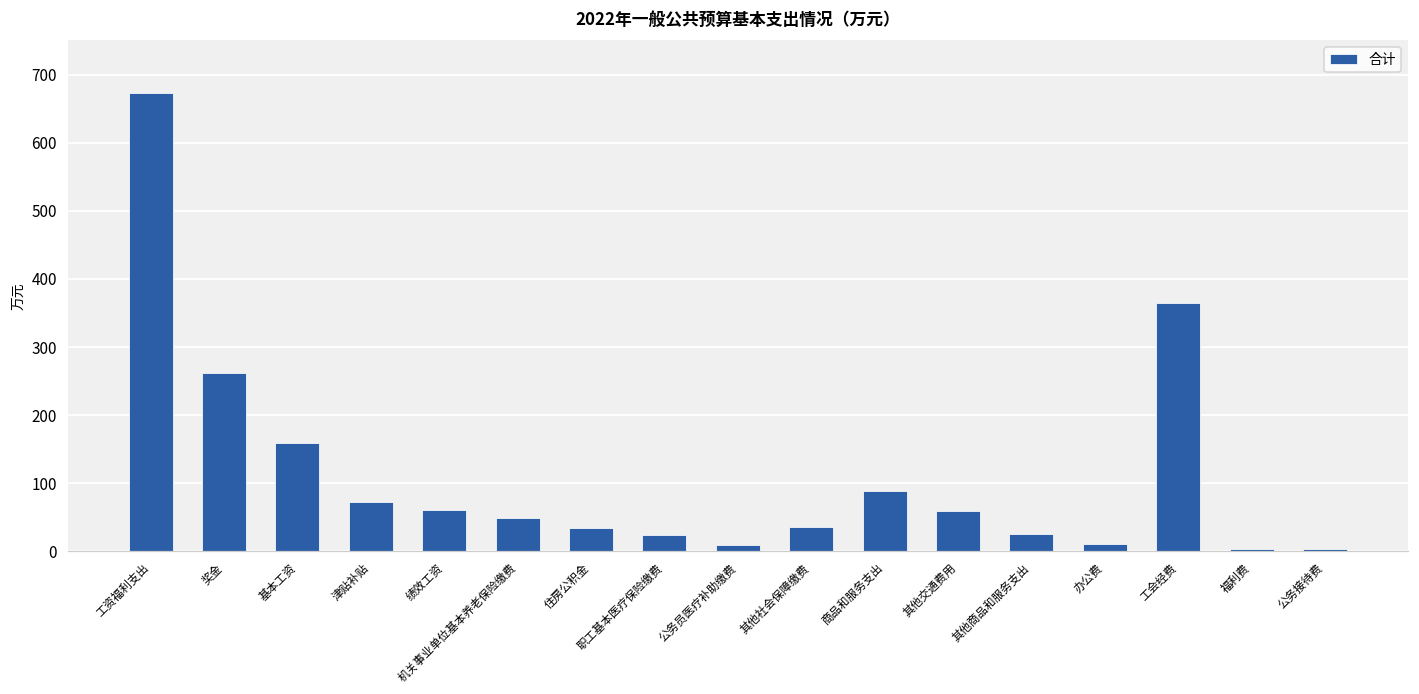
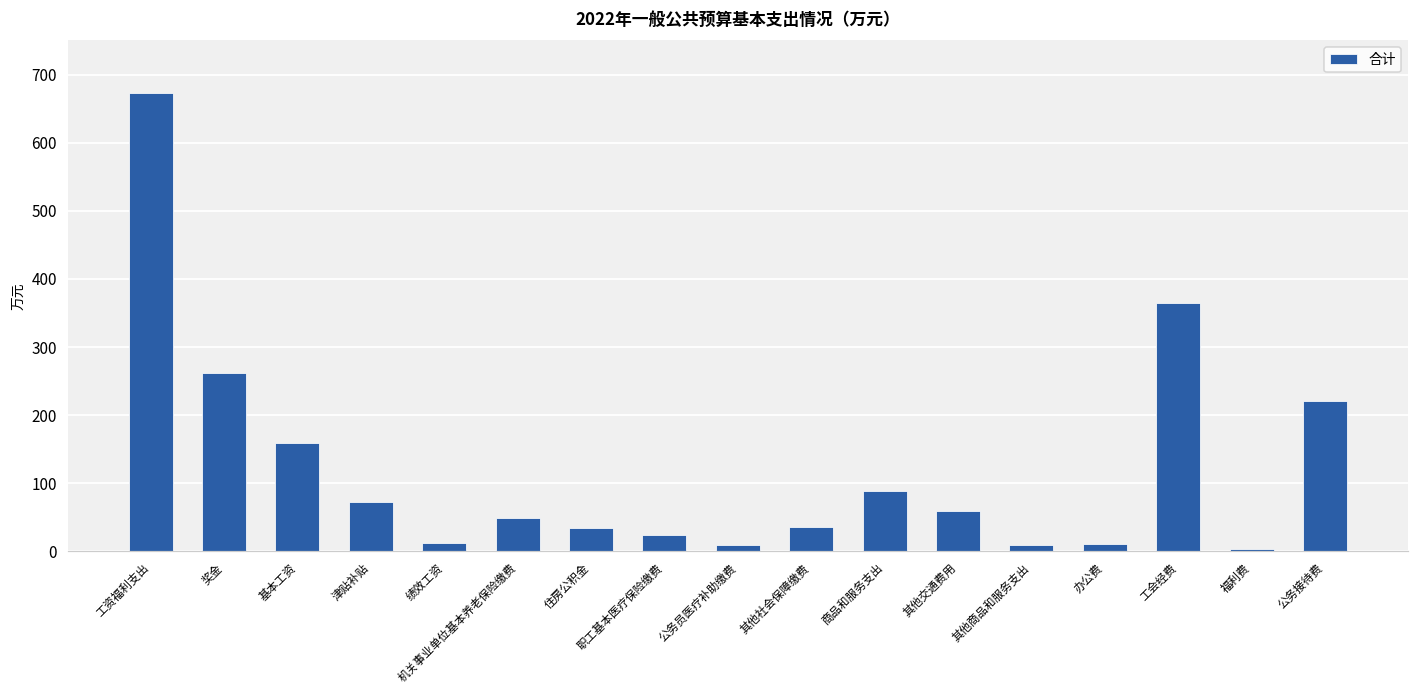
  {
    "工资福利支出": 670,
    "奖金": 260,
    "基本工资": 160,
    "津贴补贴": 70,
-   "绩效工资": 60,
+   "绩效工资": 10,
    "机关事业单位基本养老保险缴费": 50,
    "住房公积金": 30,
    "职工基本医疗保险缴费": 20,
    "公务员医疗补助缴费": 10,
    "其他社会保障缴费": 40,
    "商品和服务支出": 90,
    "其他交通费用": 60,
-   "其他商品和服务支出": 30,
+   "其他商品和服务支出": 10,
    "办公费": 10,
    "工会经费": 360,
-   "公务接待费": 0
+   "公务接待费": 220
  }
